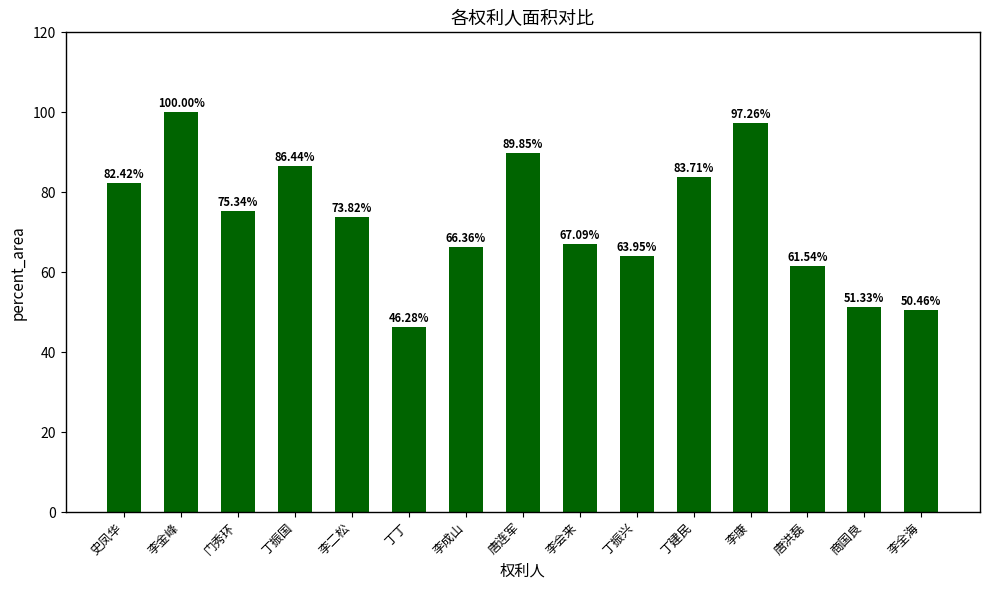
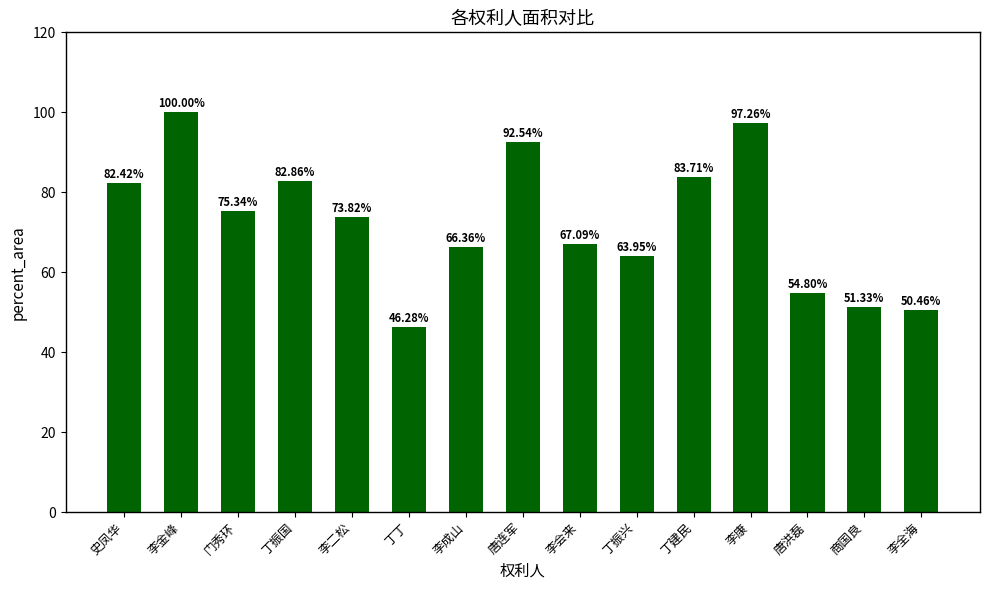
  {
    "史凤华": "82.42%",
    "李金峰": "100.00%",
    "门秀环": "75.34%",
-   "丁振国": "86.44%",
+   "丁振国": "82.86%",
    "李二松": "73.82%",
    "丁丁": "46.28%",
    "李成山": "66.36%",
-   "唐连军": "89.85%",
+   "唐连军": "92.54%",
    "李会来": "67.09%",
    "丁振兴": "63.95%",
    "丁建民": "83.71%",
    "李康": "97.26%",
-   "唐洪磊": "61.54%",
+   "唐洪磊": "54.80%",
    "商国良": "51.33%",
    "李全海": "50.46%"
  }
